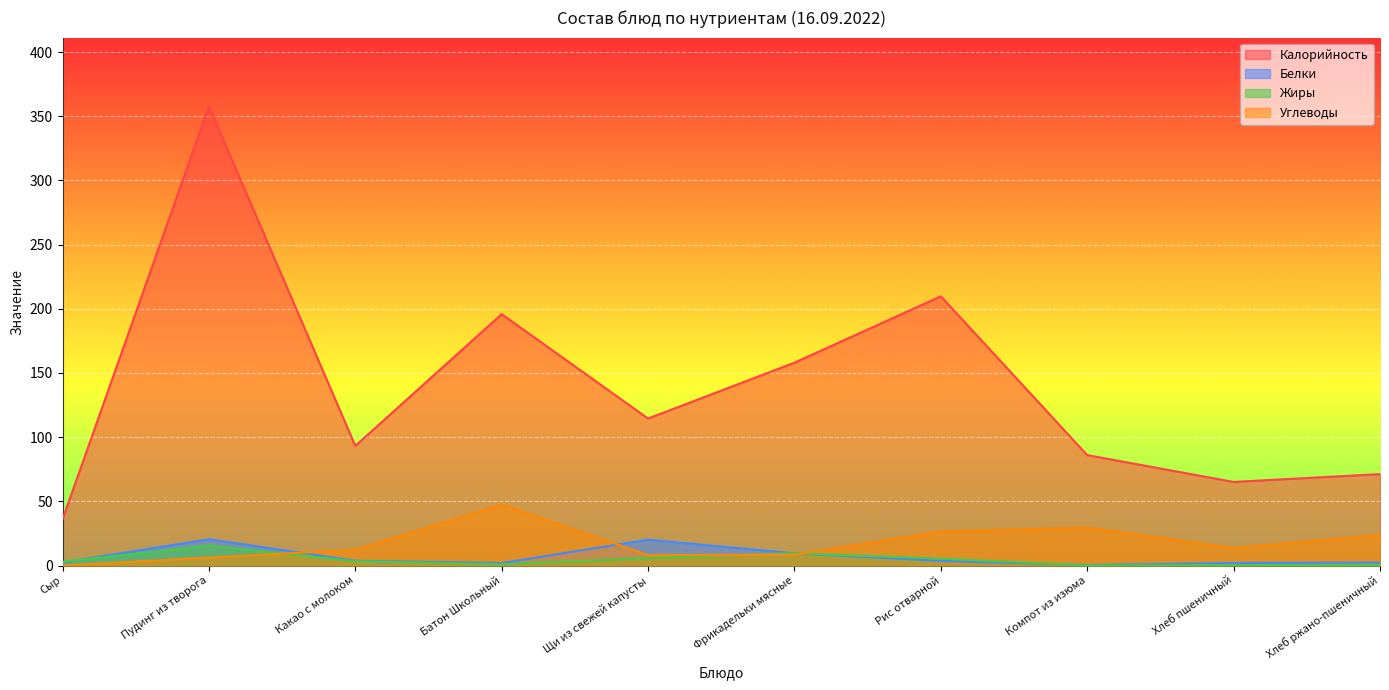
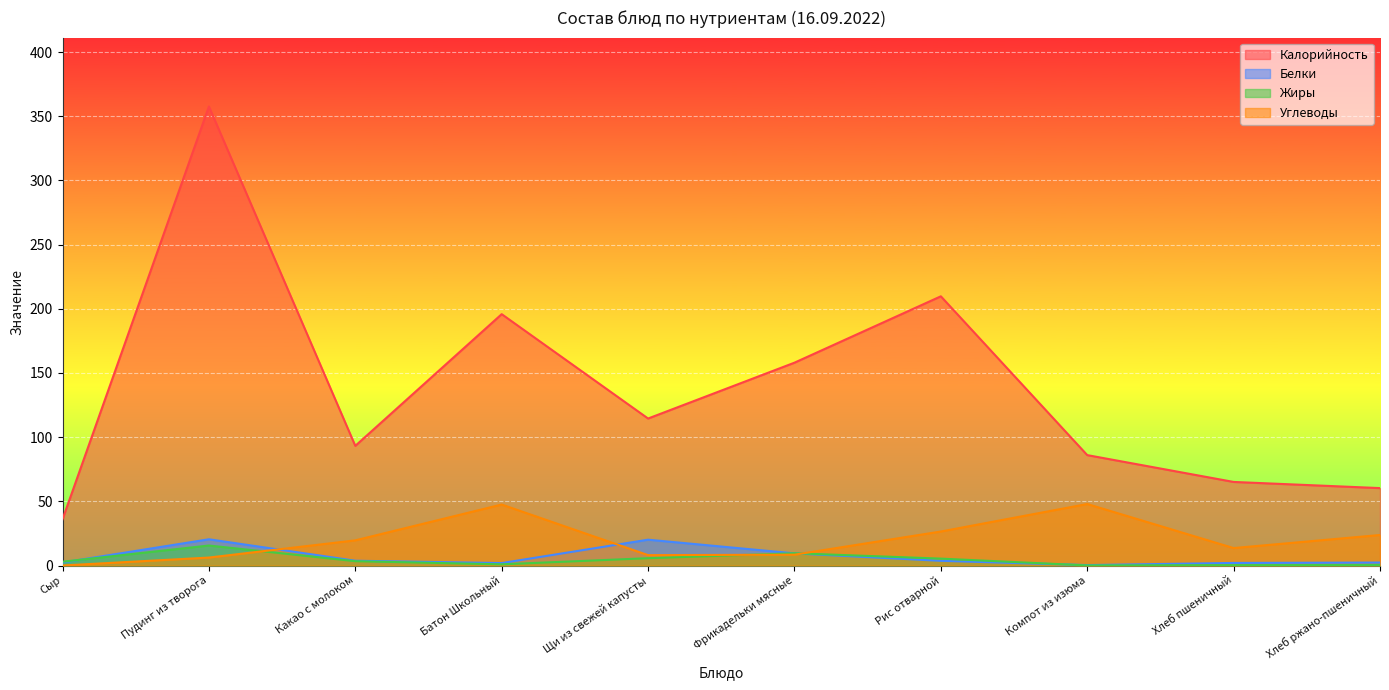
  {
    "Калорийность": {
      "Сыр": 36,
      "Пудинг из творога": 358,
      "Какао с молоком": 93,
      "Батон Школьный": 196,
      "Щи из свежей капусты": 115,
      "Фрикадельки мясные": 158,
      "Рис отварной": 210,
      "Компот из изюма": 86,
      "Хлеб пшеничный": 65,
-     "Хлеб ржано-пшеничный": 71
+     "Хлеб ржано-пшеничный": 60
    },
    "Белки": {
      "Пудинг из творога": 20,
      "Щи из свежей капусты": 20
    },
    "Жиры": {
      "Пудинг из творога": 16,
      "Щи из свежей капусты": 6
    },
    "Углеводы": {
      "Сыр": 0,
      "Пудинг из творога": 6,
-     "Какао с молоком": 12,
+     "Какао с молоком": 20,
      "Батон Школьный": 48,
      "Щи из свежей капусты": 8,
      "Рис отварной": 26,
-     "Компот из изюма": 30,
+     "Компот из изюма": 48,
      "Хлеб пшеничный": 14,
      "Хлеб ржано-пшеничный": 24
    }
  }
